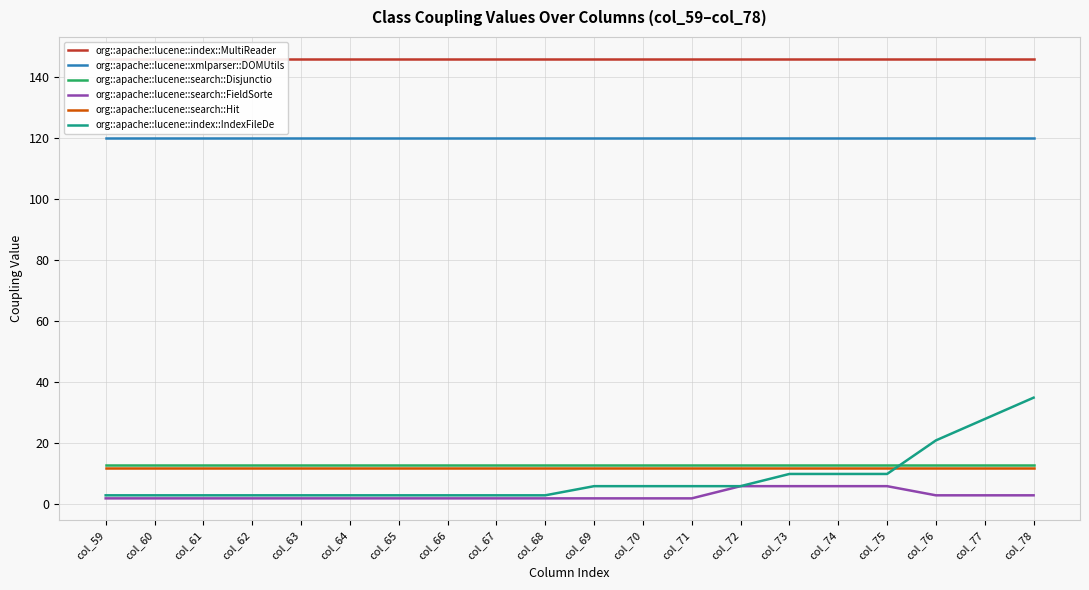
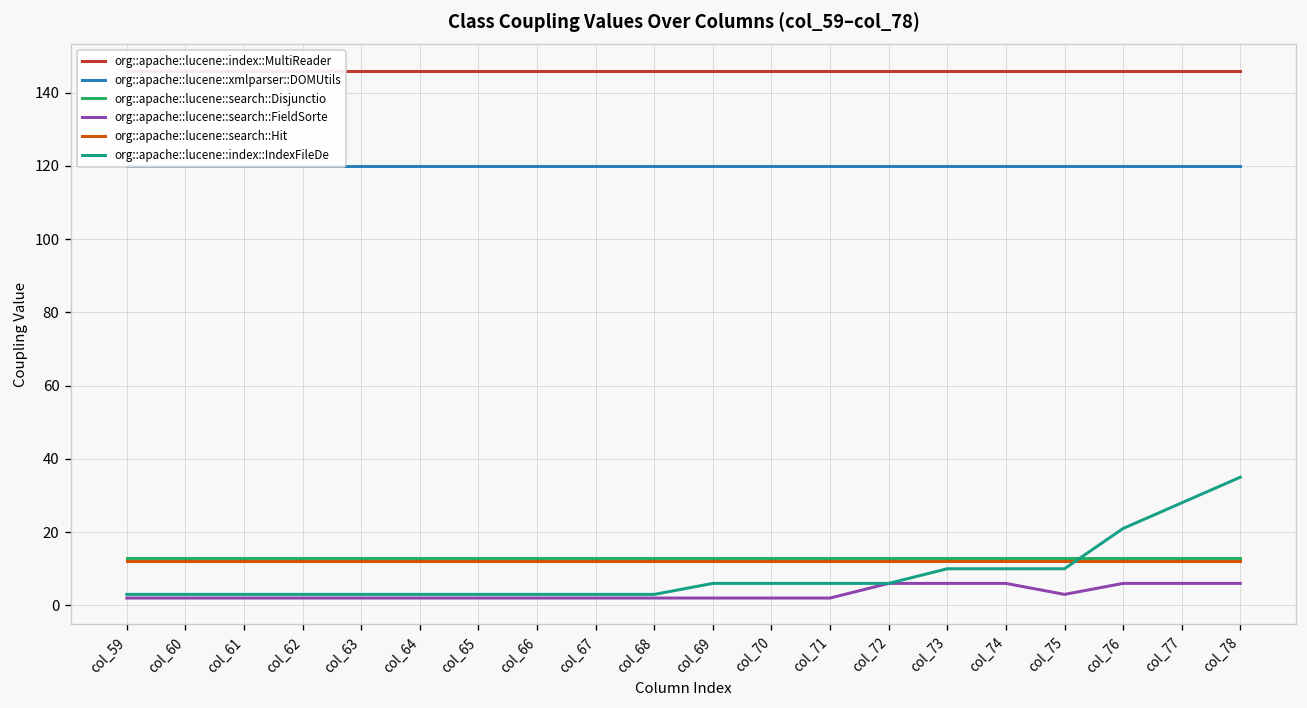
  {
    "org::apache::lucene::xmlparser::DOMUtils": {
      "col_59": 120,
      "col_60": 120,
      "col_61": 120,
      "col_62": 120,
      "col_63": 120,
      "col_64": 120,
      "col_65": 120,
      "col_66": 120,
      "col_67": 120,
      "col_68": 120,
      "col_69": 120,
      "col_70": 120,
      "col_71": 120,
      "col_72": 120,
      "col_73": 120,
      "col_74": 120,
      "col_75": 120,
      "col_76": 120,
      "col_77": 120,
      "col_78": 120
    },
    "org::apache::lucene::search::FieldSorte": {
      "col_59": 2,
      "col_60": 2,
      "col_61": 2,
      "col_62": 2,
      "col_63": 2,
      "col_64": 2,
      "col_65": 2,
      "col_66": 2,
      "col_67": 2,
      "col_68": 2,
      "col_69": 2,
      "col_70": 2,
      "col_71": 2,
      "col_73": 6,
      "col_74": 6,
-     "col_75": 6,
-     "col_76": 3,
-     "col_77": 3,
-     "col_78": 3
+     "col_75": 3,
+     "col_76": 6,
+     "col_77": 6,
+     "col_78": 6
    }
  }
